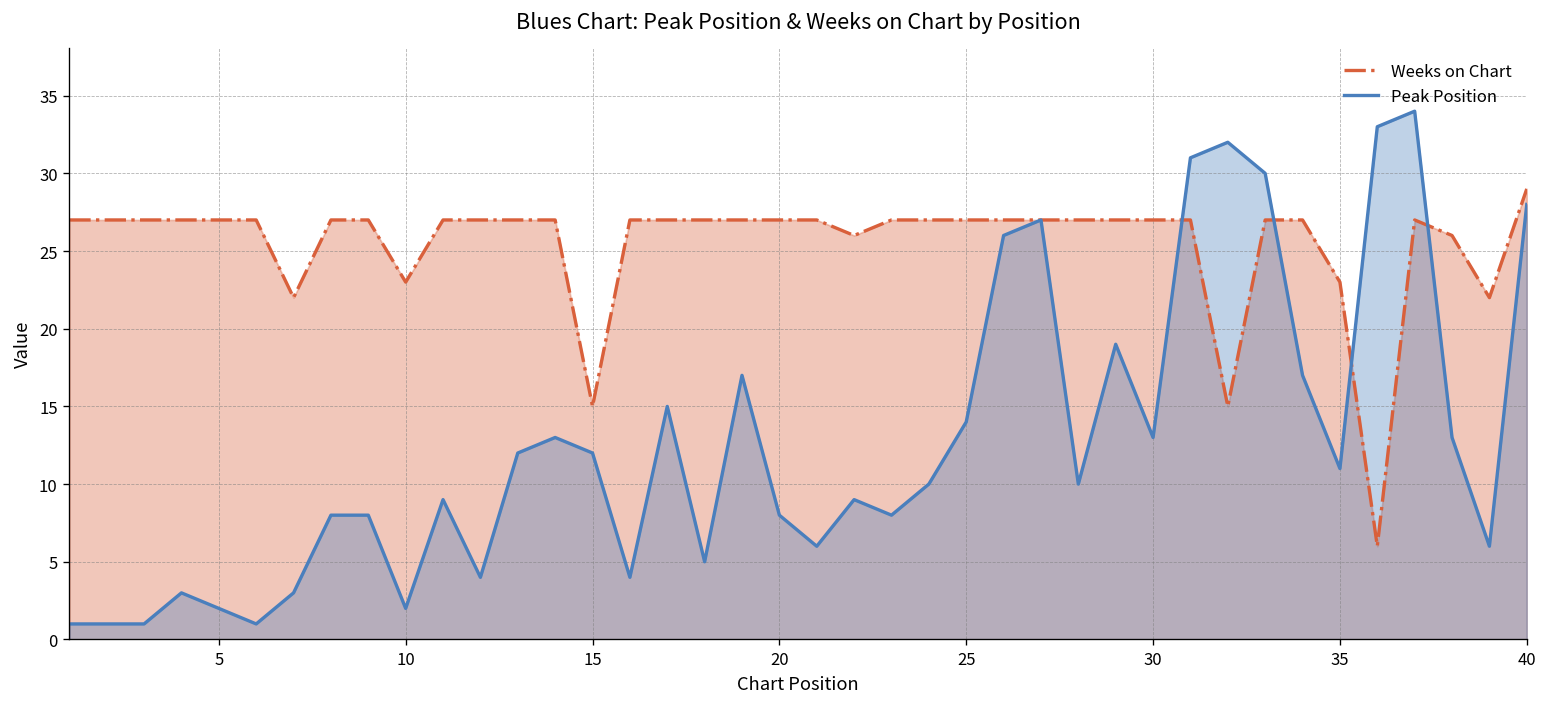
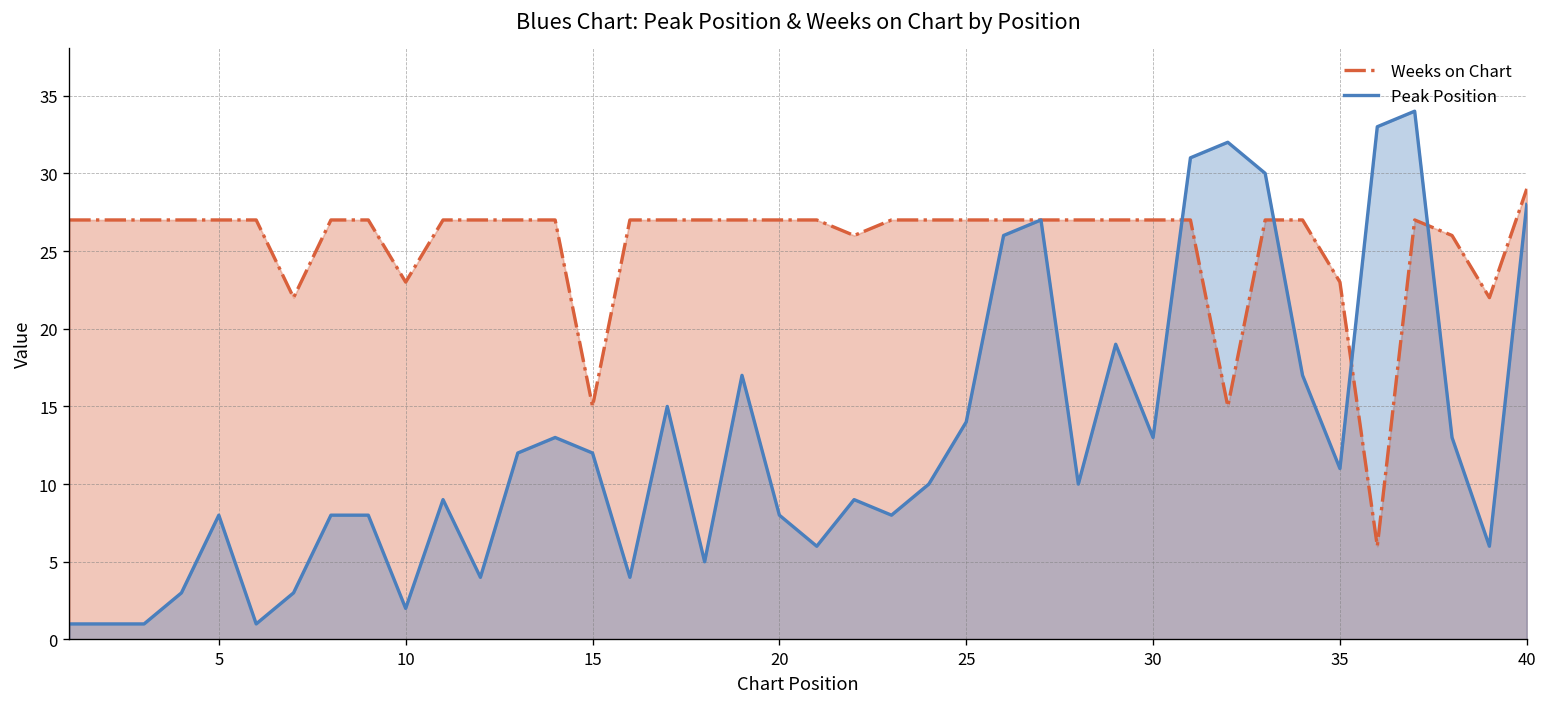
  {
    "Weeks on Chart": {
      "5": 27,
      "10": 23,
      "15": 15,
      "20": 27,
      "25": 27,
      "30": 27,
      "35": 23,
      "40": 29
    },
    "Peak Position": {
-     "5": 2,
+     "5": 8,
      "10": 2,
      "15": 12,
      "20": 8,
      "25": 14,
      "30": 13,
      "35": 11,
      "40": 28
    }
  }
